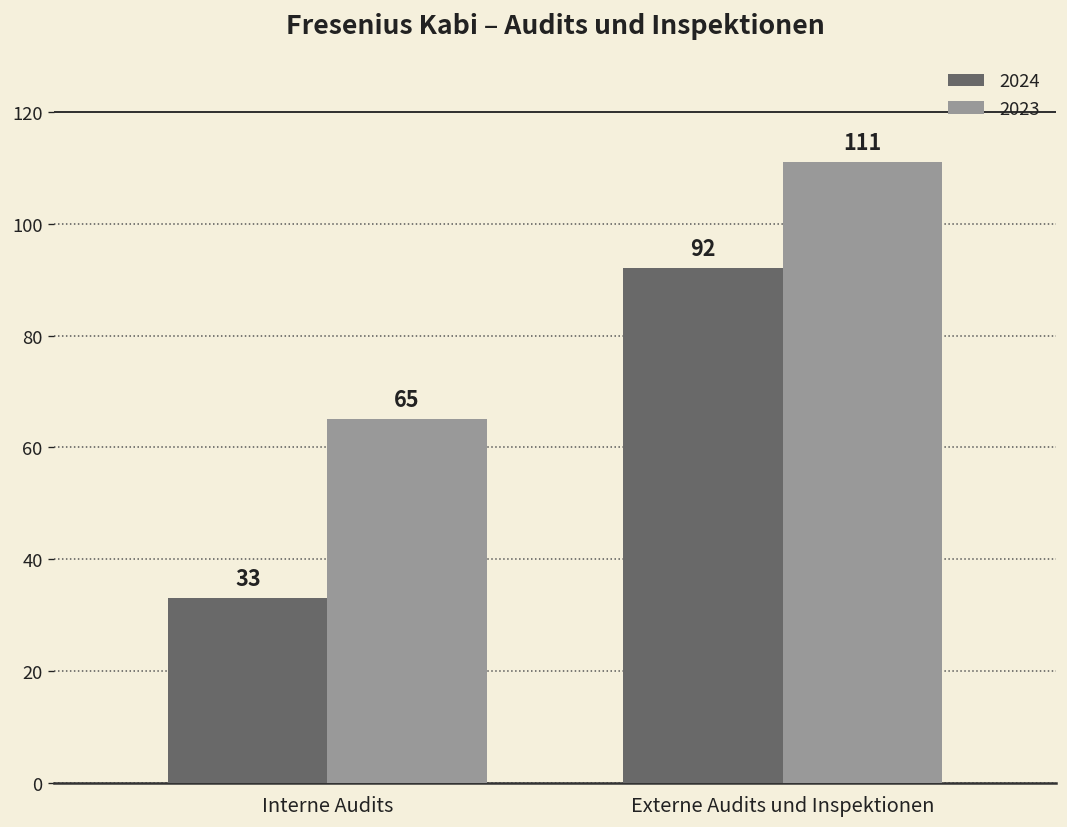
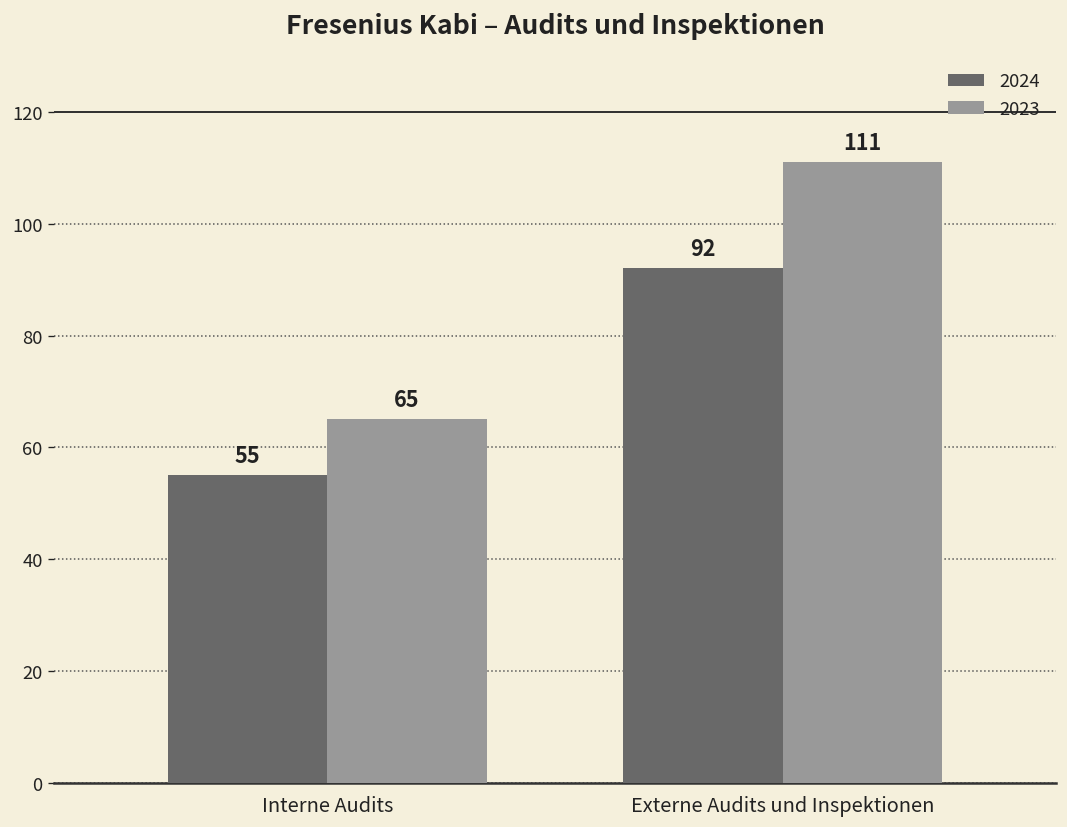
  {
    "2024": {
-     "Interne Audits": 33,
+     "Interne Audits": 55,
      "Externe Audits und Inspektionen": 92
    },
    "2023": {
      "Interne Audits": 65,
      "Externe Audits und Inspektionen": 111
    }
  }
